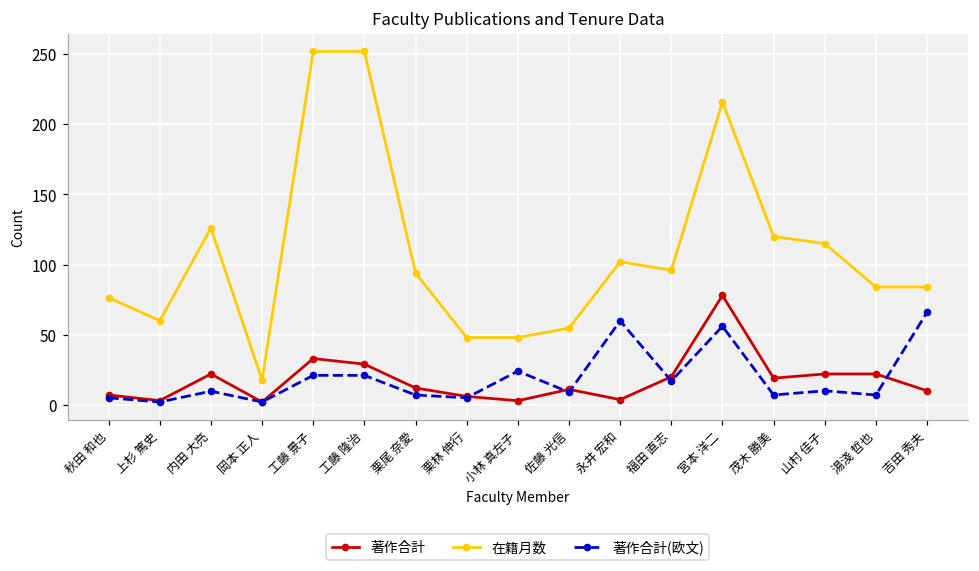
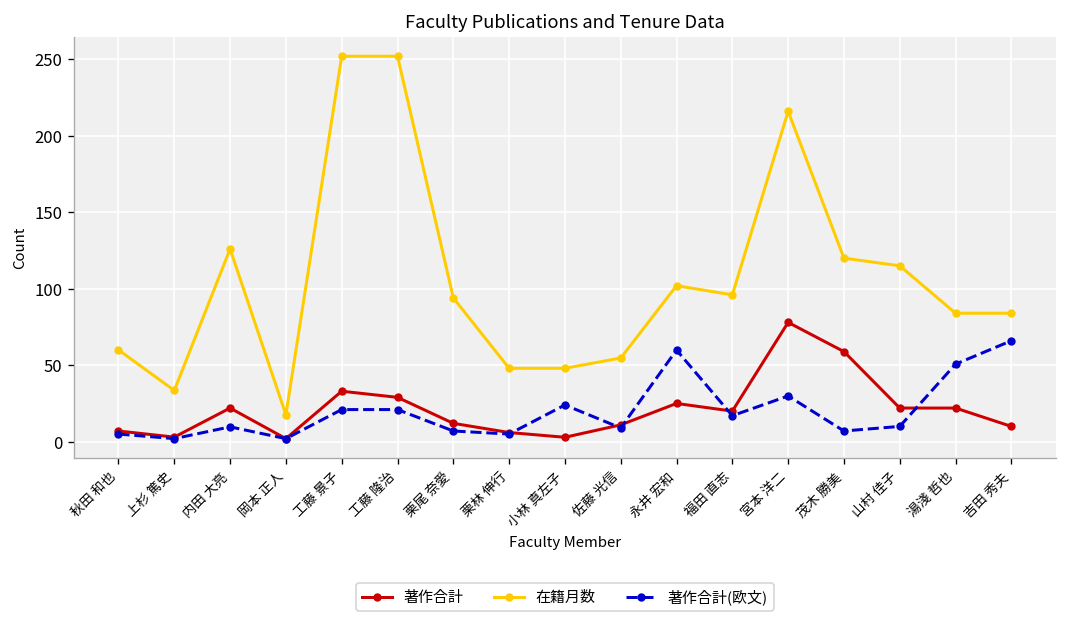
  {
    "著作合計": {
      "内田 大亮": 22,
      "工藤 景子": 33,
      "工藤 隆治": 29,
      "栗尾 奈愛": 12,
      "小林 真左子": 3,
-     "永井 宏和": 4,
+     "永井 宏和": 25,
      "福田 直志": 20,
      "宮本 洋二": 78,
-     "茂木 勝美": 19,
+     "茂木 勝美": 59,
      "山村 佳子": 22,
      "湯淺 哲也": 22,
      "吉田 秀夫": 10
    },
    "在籍月数": {
-     "秋田 和也": 76,
-     "上杉 篤史": 60,
+     "秋田 和也": 60,
+     "上杉 篤史": 34,
      "内田 大亮": 126,
      "岡本 正人": 18,
      "工藤 景子": 252,
      "工藤 隆治": 252,
      "栗尾 奈愛": 94,
      "栗林 伸行": 48,
      "小林 真左子": 48,
      "佐藤 光信": 55,
      "永井 宏和": 102,
      "福田 直志": 96,
      "宮本 洋二": 216,
      "茂木 勝美": 120,
      "山村 佳子": 115,
      "湯淺 哲也": 84,
      "吉田 秀夫": 84
    },
    "著作合計(欧文)": {
      "内田 大亮": 10,
      "工藤 景子": 21,
      "工藤 隆治": 21,
      "栗尾 奈愛": 7,
      "小林 真左子": 24,
      "永井 宏和": 60,
      "福田 直志": 17,
-     "宮本 洋二": 56,
+     "宮本 洋二": 30,
      "茂木 勝美": 7,
      "山村 佳子": 10,
-     "湯淺 哲也": 7,
+     "湯淺 哲也": 51,
      "吉田 秀夫": 66
    }
  }
